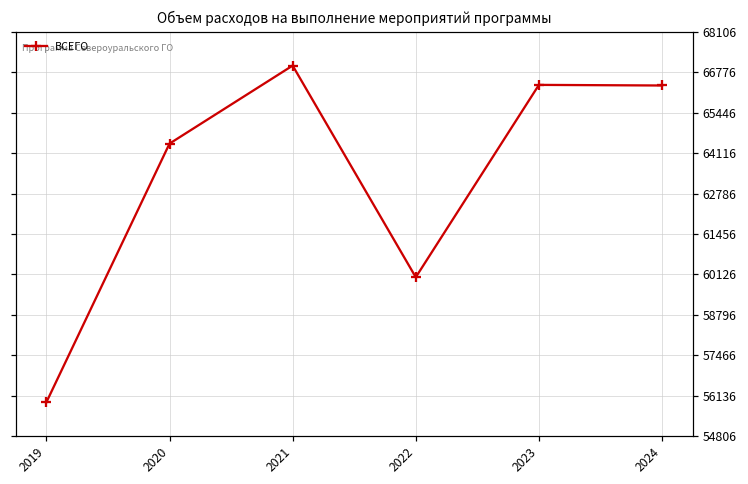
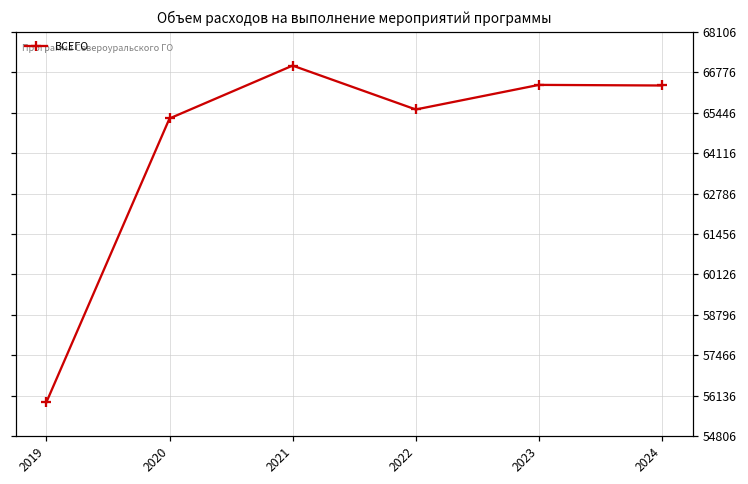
  {
    "2019": 55900,
-   "2020": 64400,
+   "2020": 65300,
    "2021": 67000,
-   "2022": 60000,
+   "2022": 65600,
    "2023": 66400,
    "2024": 66300
  }
